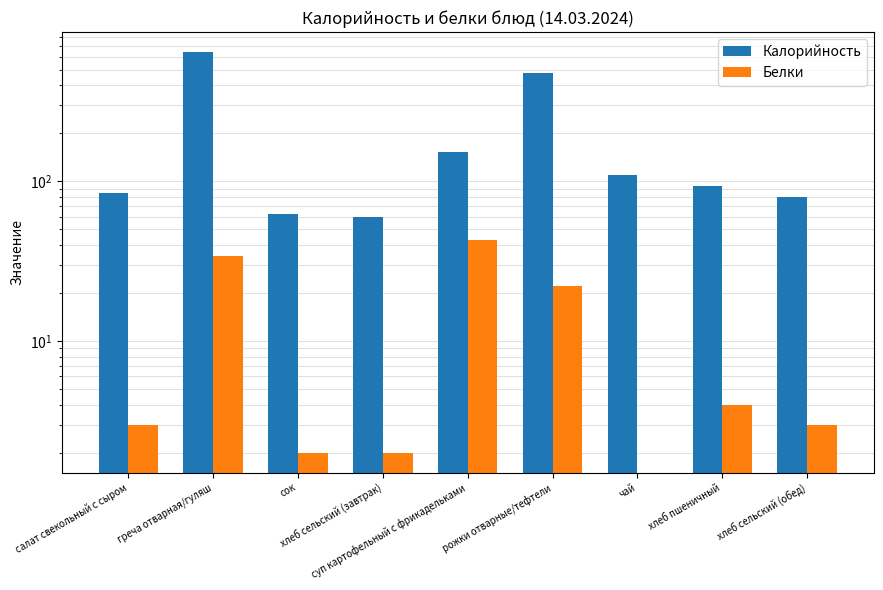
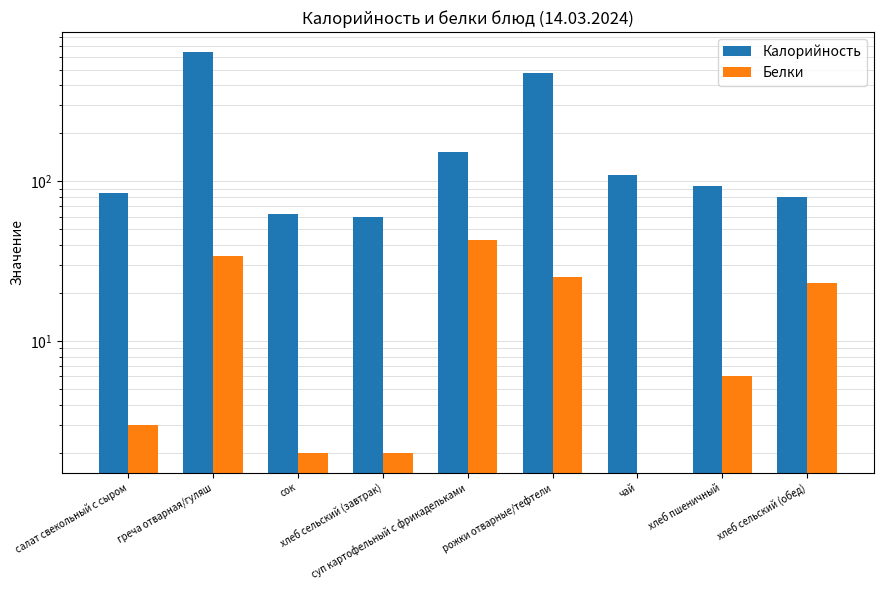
  {
    "Калорийность": {
      "салат свекольный с сыром": 90,
      "греча отварная/гуляш": 640,
      "сок": 62,
      "хлеб сельский (завтрак)": 60,
      "суп картофельный с фрикадельками": 150,
      "рожки отварные/тефтели": 480,
      "чай": 110,
      "хлеб пшеничный": 90,
      "хлеб сельский (обед)": 80
    },
    "Белки": {
      "салат свекольный с сыром": 3,
      "греча отварная/гуляш": 34,
      "сок": 2,
      "хлеб сельский (завтрак)": 2,
      "суп картофельный с фрикадельками": 43,
-     "рожки отварные/тефтели": 22,
-     "хлеб пшеничный": 4,
-     "хлеб сельский (обед)": 3
+     "рожки отварные/тефтели": 25,
+     "хлеб пшеничный": 6,
+     "хлеб сельский (обед)": 23
    }
  }
